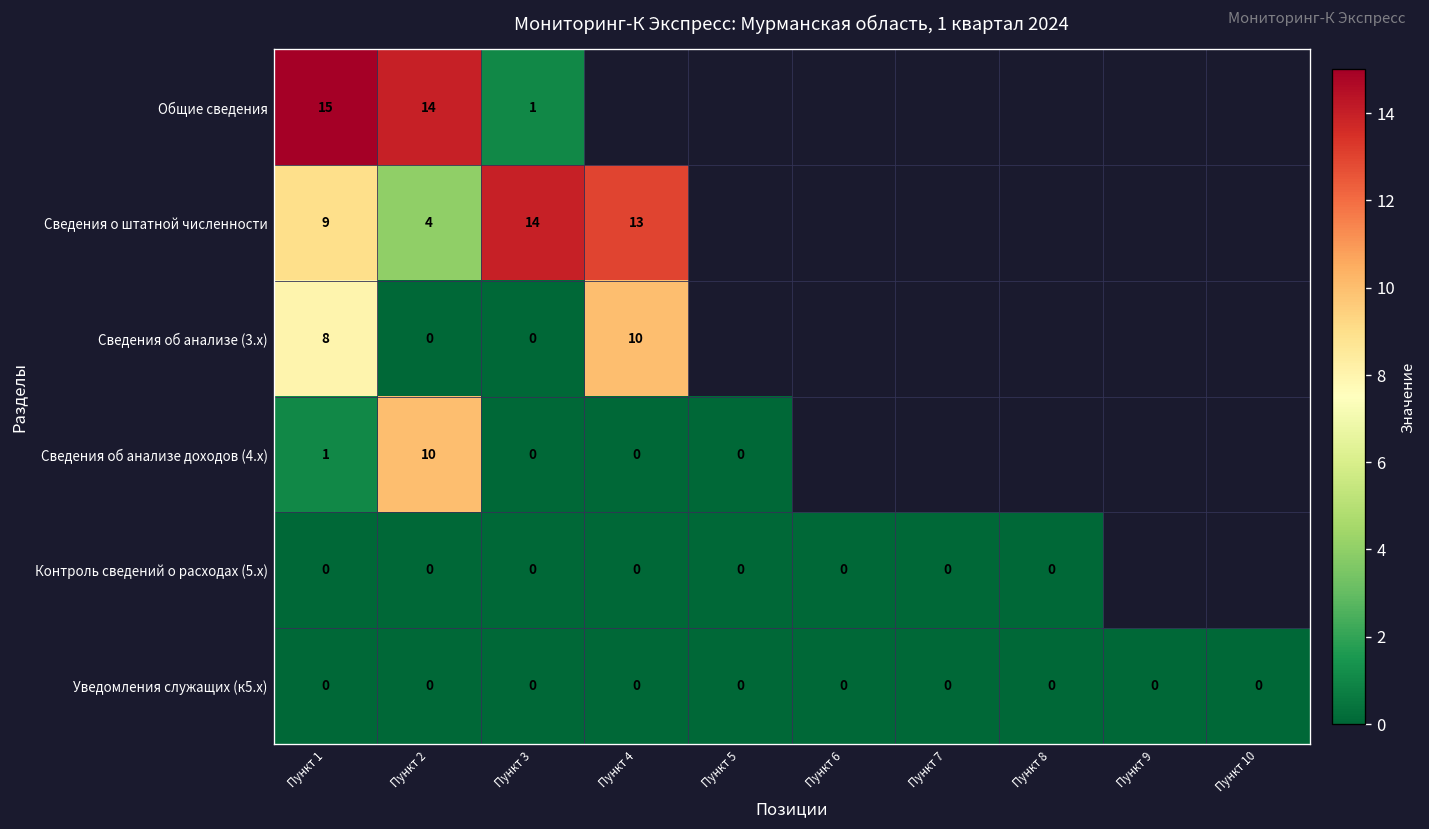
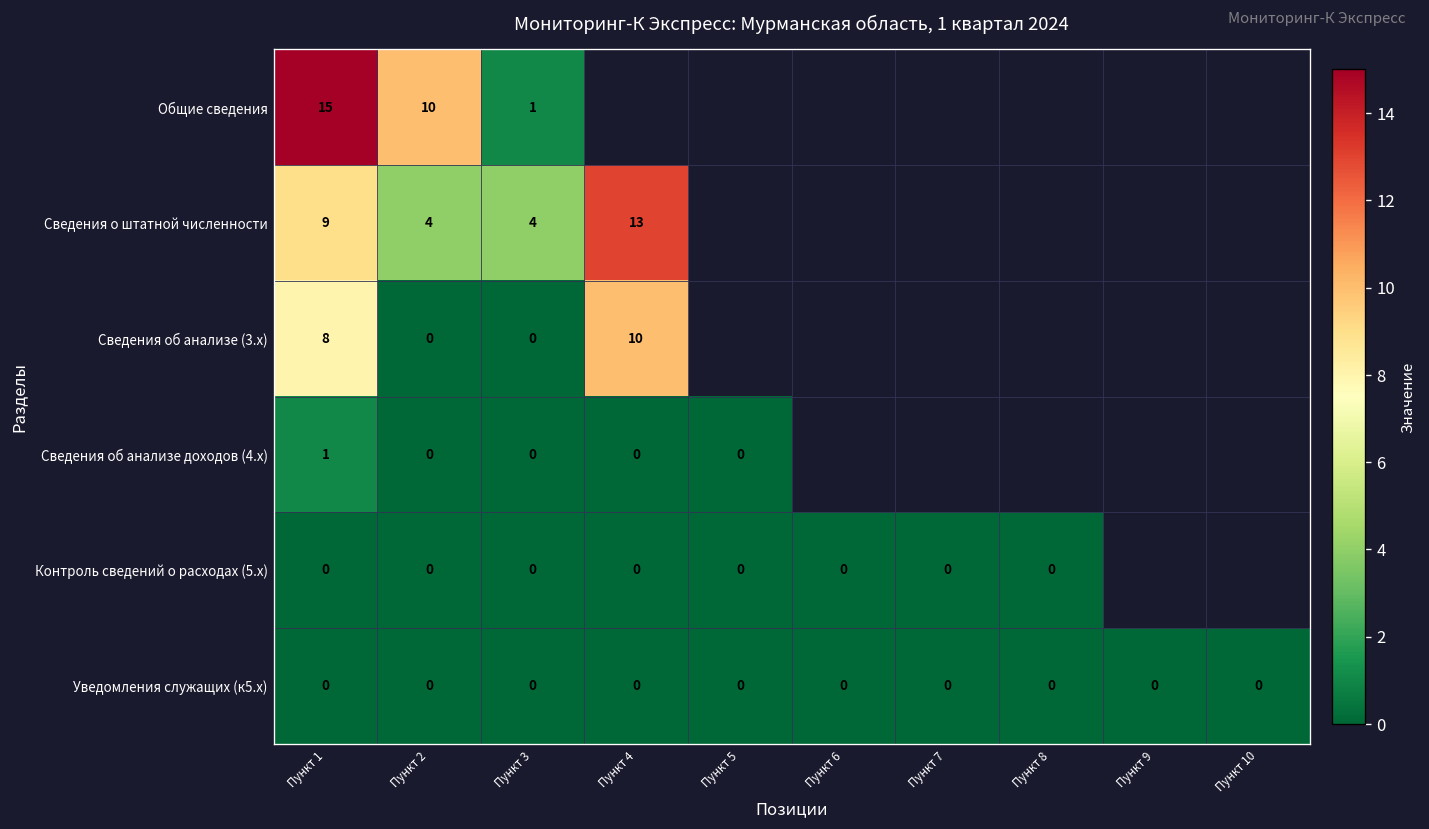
  {
    "Общие сведения": {
      "Пункт 1": 15,
-     "Пункт 2": 14,
+     "Пункт 2": 10,
      "Пункт 3": 1
    },
    "Сведения о штатной численности": {
      "Пункт 1": 9,
      "Пункт 2": 4,
-     "Пункт 3": 14,
+     "Пункт 3": 4,
      "Пункт 4": 13
    },
    "Сведения об анализе (3.x)": {
      "Пункт 1": 8,
      "Пункт 2": 0,
      "Пункт 3": 0,
      "Пункт 4": 10
    },
    "Сведения об анализе доходов (4.x)": {
      "Пункт 1": 1,
-     "Пункт 2": 10,
+     "Пункт 2": 0,
      "Пункт 3": 0,
      "Пункт 4": 0,
      "Пункт 5": 0
    },
    "Контроль сведений о расходах (5.x)": {
      "Пункт 1": 0,
      "Пункт 2": 0,
      "Пункт 3": 0,
      "Пункт 4": 0,
      "Пункт 5": 0,
      "Пункт 6": 0,
      "Пункт 7": 0,
      "Пункт 8": 0
    },
    "Уведомления служащих (к5.x)": {
      "Пункт 1": 0,
      "Пункт 2": 0,
      "Пункт 3": 0,
      "Пункт 4": 0,
      "Пункт 5": 0,
      "Пункт 6": 0,
      "Пункт 7": 0,
      "Пункт 8": 0,
      "Пункт 9": 0,
      "Пункт 10": 0
    }
  }
